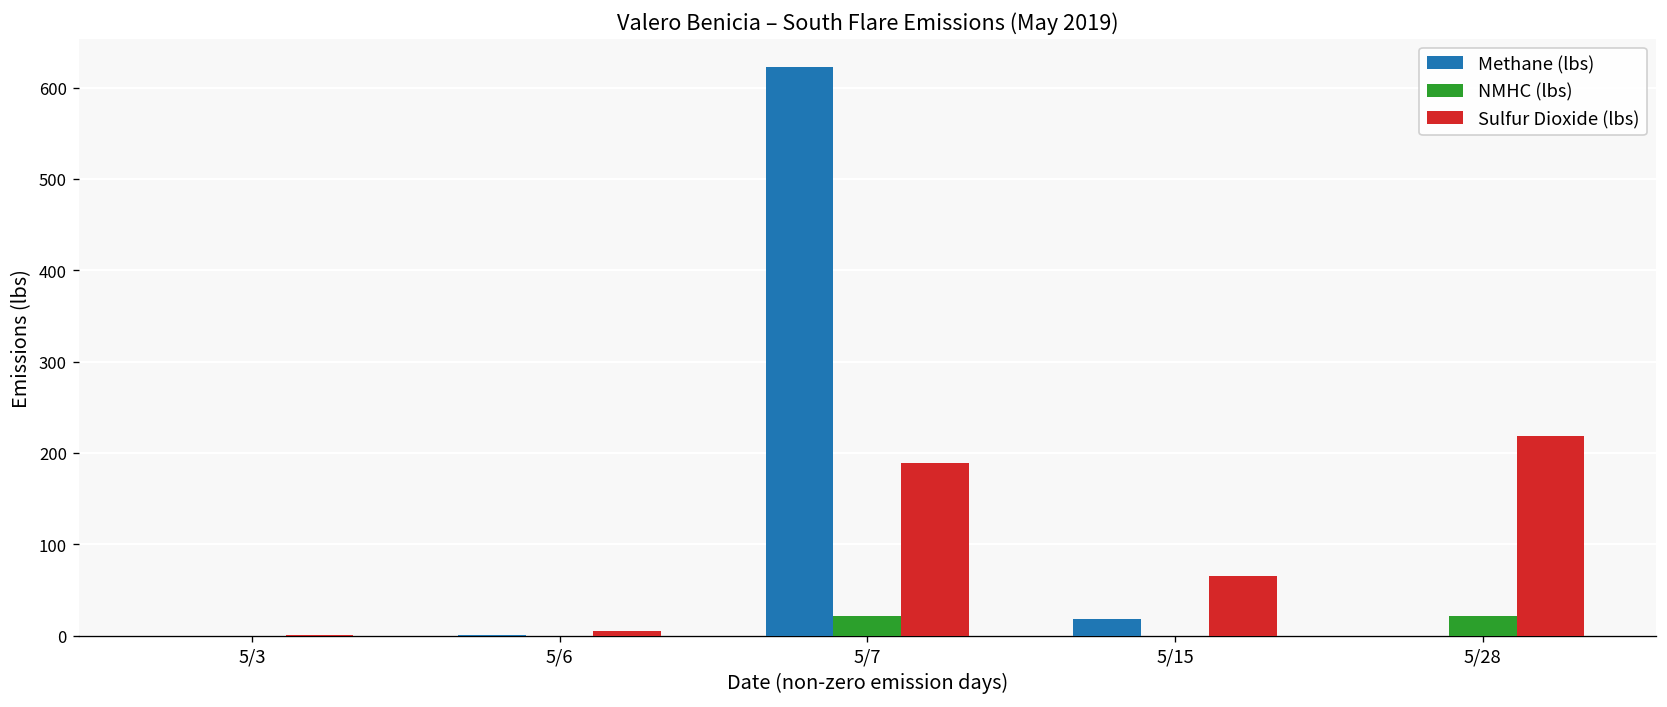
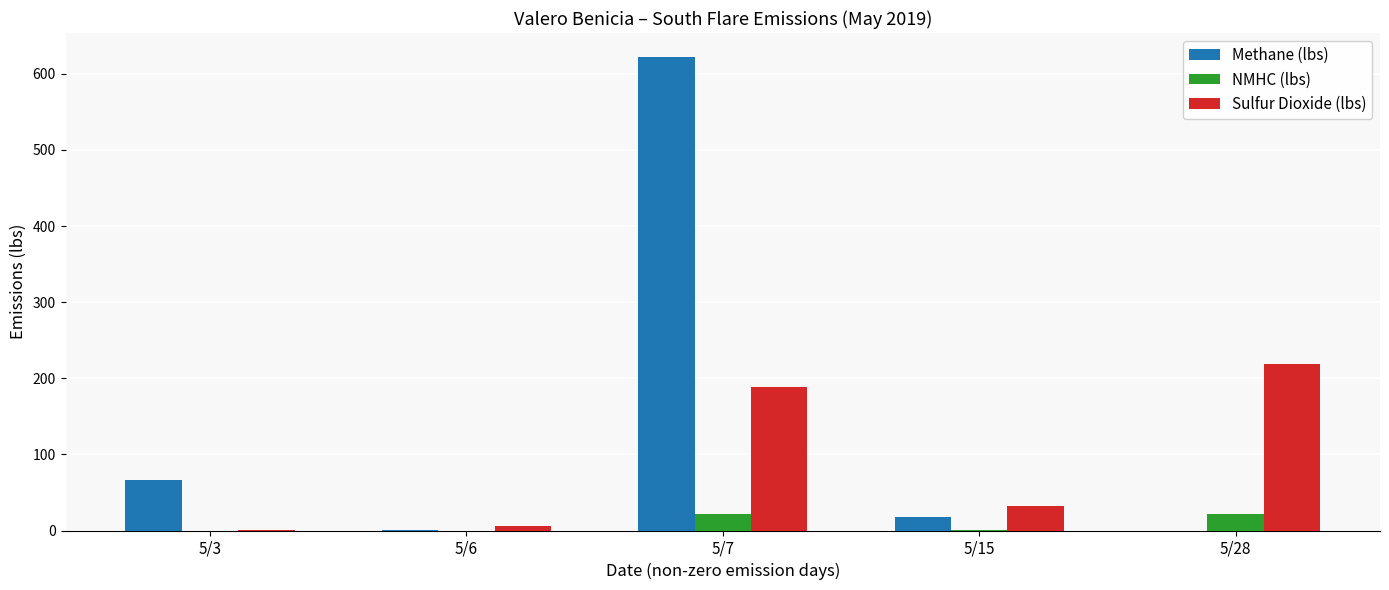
  {
    "Methane (lbs)": {
-     "5/3": 0,
+     "5/3": 70,
      "5/7": 620,
      "5/15": 20
    },
    "NMHC (lbs)": {
      "5/3": 0,
      "5/6": 0,
      "5/7": 20,
      "5/28": 20
    },
    "Sulfur Dioxide (lbs)": {
      "5/6": 10,
      "5/7": 190,
-     "5/15": 70,
+     "5/15": 30,
      "5/28": 220
    }
  }
